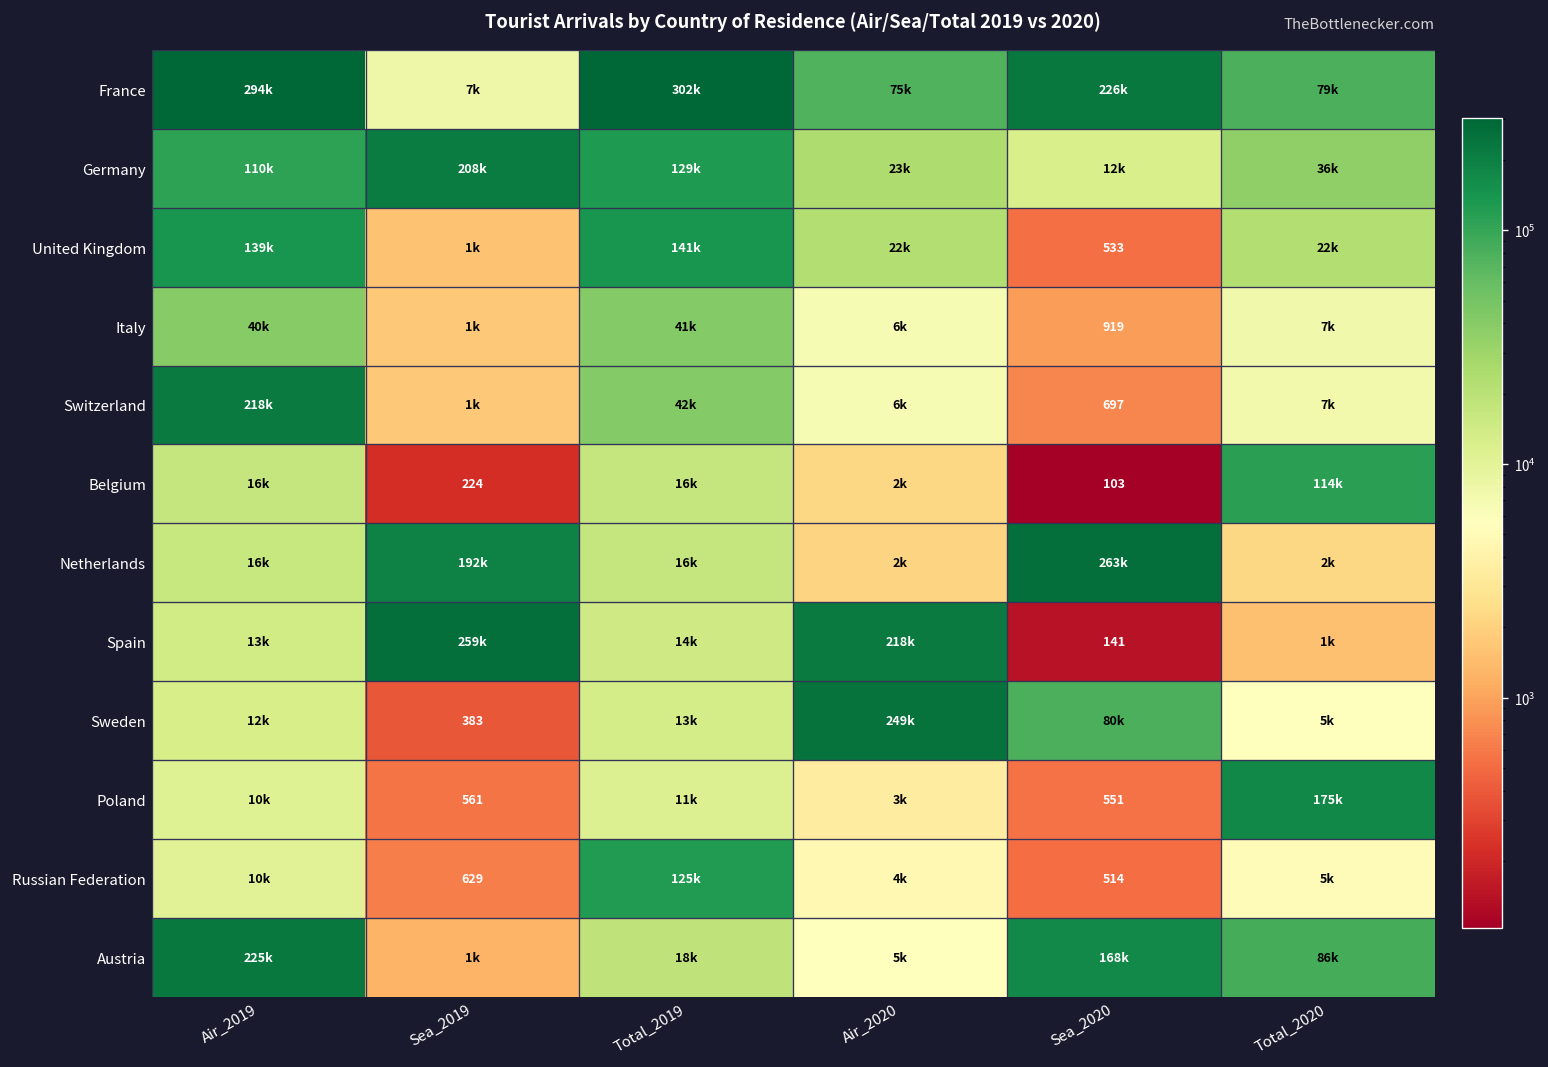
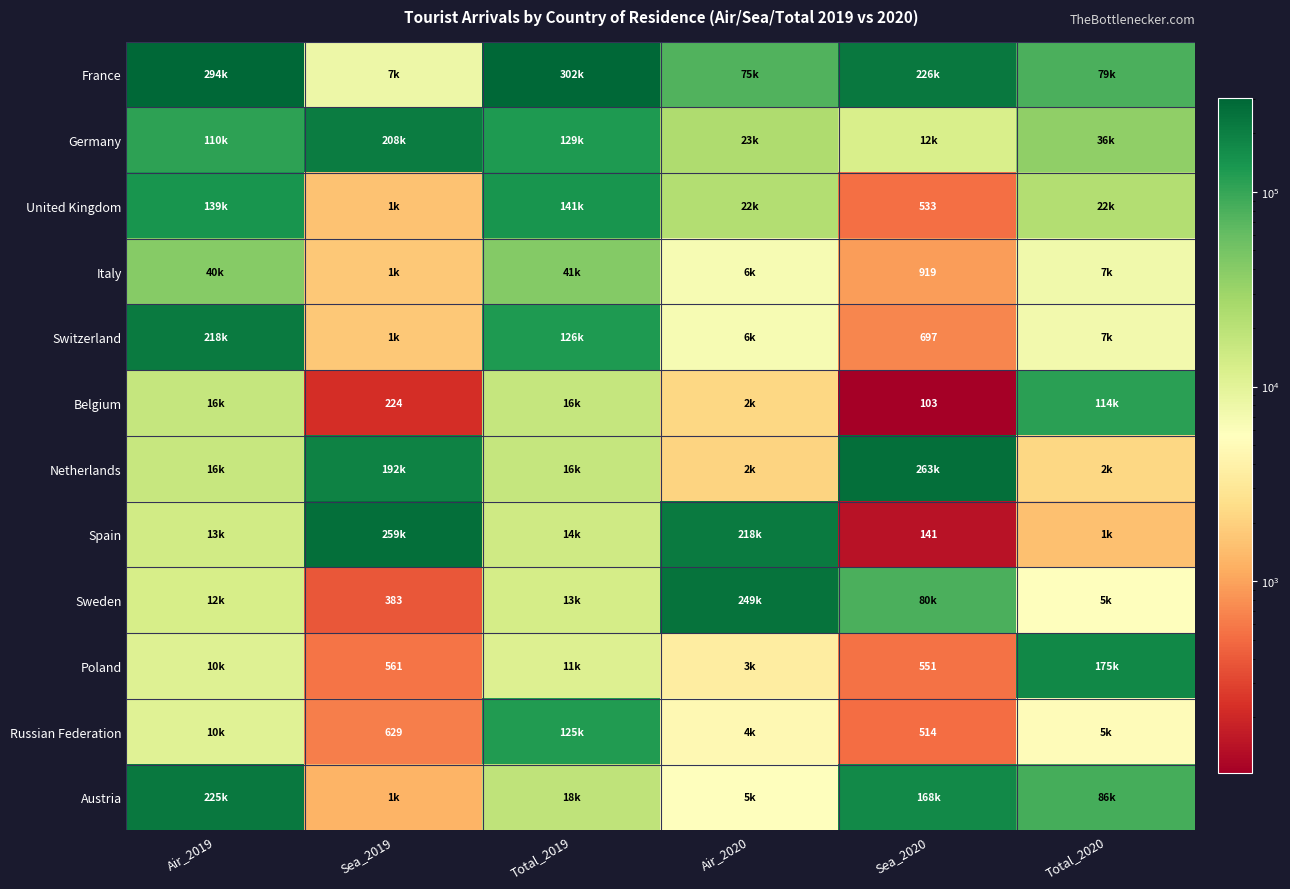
  {
    "France": {
      "Air_2019": "294k",
      "Sea_2019": "7k",
      "Total_2019": "302k",
      "Air_2020": "75k",
      "Sea_2020": "226k",
      "Total_2020": "79k"
    },
    "Germany": {
      "Air_2019": "110k",
      "Sea_2019": "208k",
      "Total_2019": "129k",
      "Air_2020": "23k",
      "Sea_2020": "12k",
      "Total_2020": "36k"
    },
    "United Kingdom": {
      "Air_2019": "139k",
      "Sea_2019": "1k",
      "Total_2019": "141k",
      "Air_2020": "22k",
      "Sea_2020": "533",
      "Total_2020": "22k"
    },
    "Italy": {
      "Air_2019": "40k",
      "Sea_2019": "1k",
      "Total_2019": "41k",
      "Air_2020": "6k",
      "Sea_2020": "919",
      "Total_2020": "7k"
    },
    "Switzerland": {
      "Air_2019": "218k",
      "Sea_2019": "1k",
-     "Total_2019": "42k",
+     "Total_2019": "126k",
      "Air_2020": "6k",
      "Sea_2020": "697",
      "Total_2020": "7k"
    },
    "Belgium": {
      "Air_2019": "16k",
      "Sea_2019": "224",
      "Total_2019": "16k",
      "Air_2020": "2k",
      "Sea_2020": "103",
      "Total_2020": "114k"
    },
    "Netherlands": {
      "Air_2019": "16k",
      "Sea_2019": "192k",
      "Total_2019": "16k",
      "Air_2020": "2k",
      "Sea_2020": "263k",
      "Total_2020": "2k"
    },
    "Spain": {
      "Air_2019": "13k",
      "Sea_2019": "259k",
      "Total_2019": "14k",
      "Air_2020": "218k",
      "Sea_2020": "141",
      "Total_2020": "1k"
    },
    "Sweden": {
      "Air_2019": "12k",
      "Sea_2019": "383",
      "Total_2019": "13k",
      "Air_2020": "249k",
      "Sea_2020": "80k",
      "Total_2020": "5k"
    },
    "Poland": {
      "Air_2019": "10k",
      "Sea_2019": "561",
      "Total_2019": "11k",
      "Air_2020": "3k",
      "Sea_2020": "551",
      "Total_2020": "175k"
    },
    "Russian Federation": {
      "Air_2019": "10k",
      "Sea_2019": "629",
      "Total_2019": "125k",
      "Air_2020": "4k",
      "Sea_2020": "514",
      "Total_2020": "5k"
    },
    "Austria": {
      "Air_2019": "225k",
      "Sea_2019": "1k",
      "Total_2019": "18k",
      "Air_2020": "5k",
      "Sea_2020": "168k",
      "Total_2020": "86k"
    }
  }
